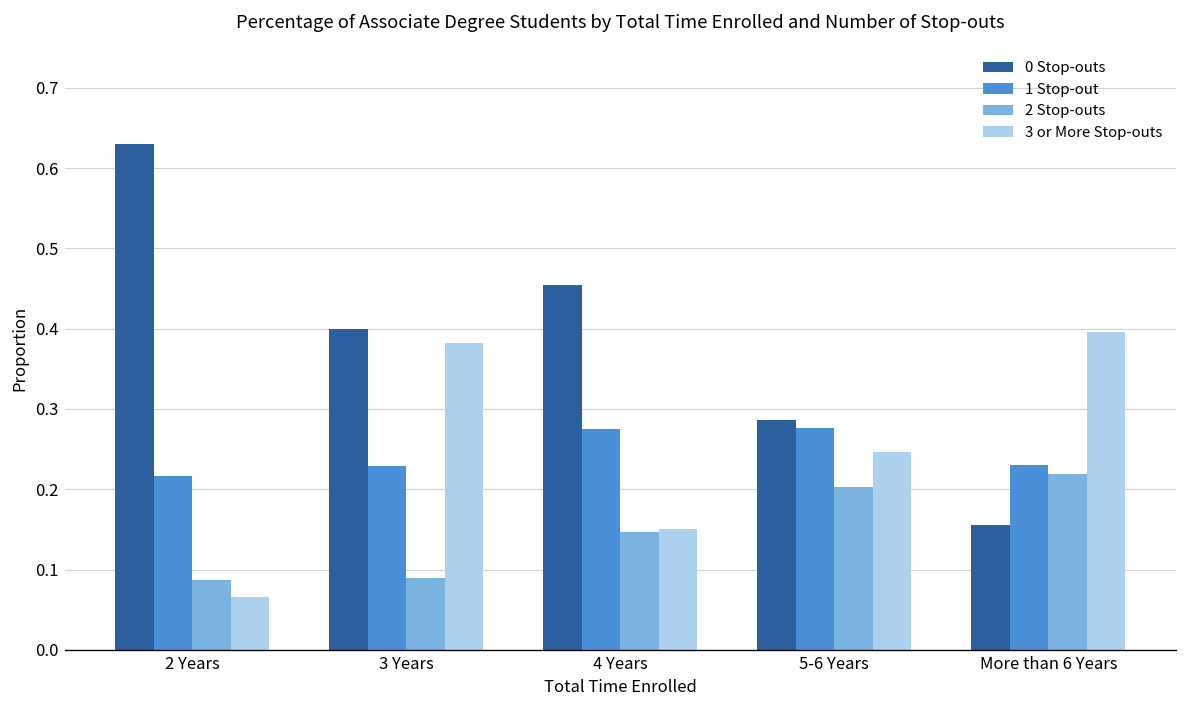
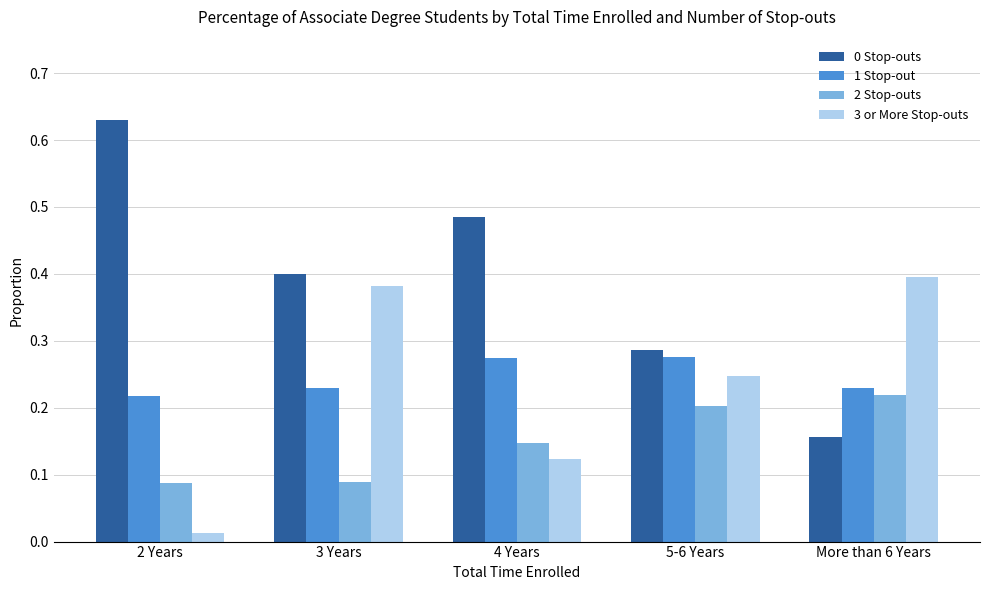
  {
    "0 Stop-outs": {
      "2 Years": 0.63,
      "3 Years": 0.40,
-     "4 Years": 0.45,
+     "4 Years": 0.49,
      "5-6 Years": 0.29,
      "More than 6 Years": 0.16
    },
    "3 or More Stop-outs": {
-     "2 Years": 0.07,
+     "2 Years": 0.01,
      "3 Years": 0.38,
-     "4 Years": 0.15,
+     "4 Years": 0.12,
      "5-6 Years": 0.25,
      "More than 6 Years": 0.40
    }
  }
